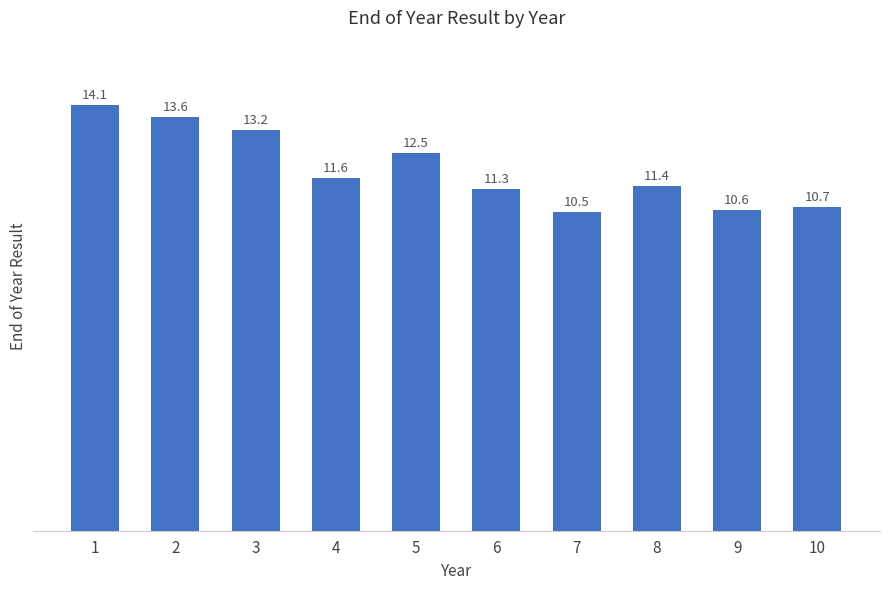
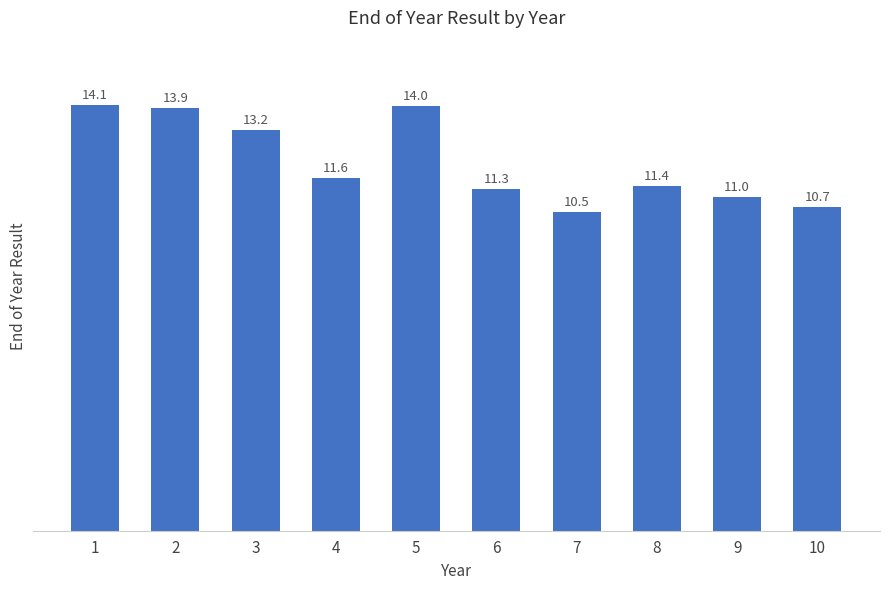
  {
    "1": 14.1,
-   "2": 13.6,
+   "2": 13.9,
    "3": 13.2,
    "4": 11.6,
-   "5": 12.5,
+   "5": 14.0,
    "6": 11.3,
    "7": 10.5,
    "8": 11.4,
-   "9": 10.6,
+   "9": 11.0,
    "10": 10.7
  }
